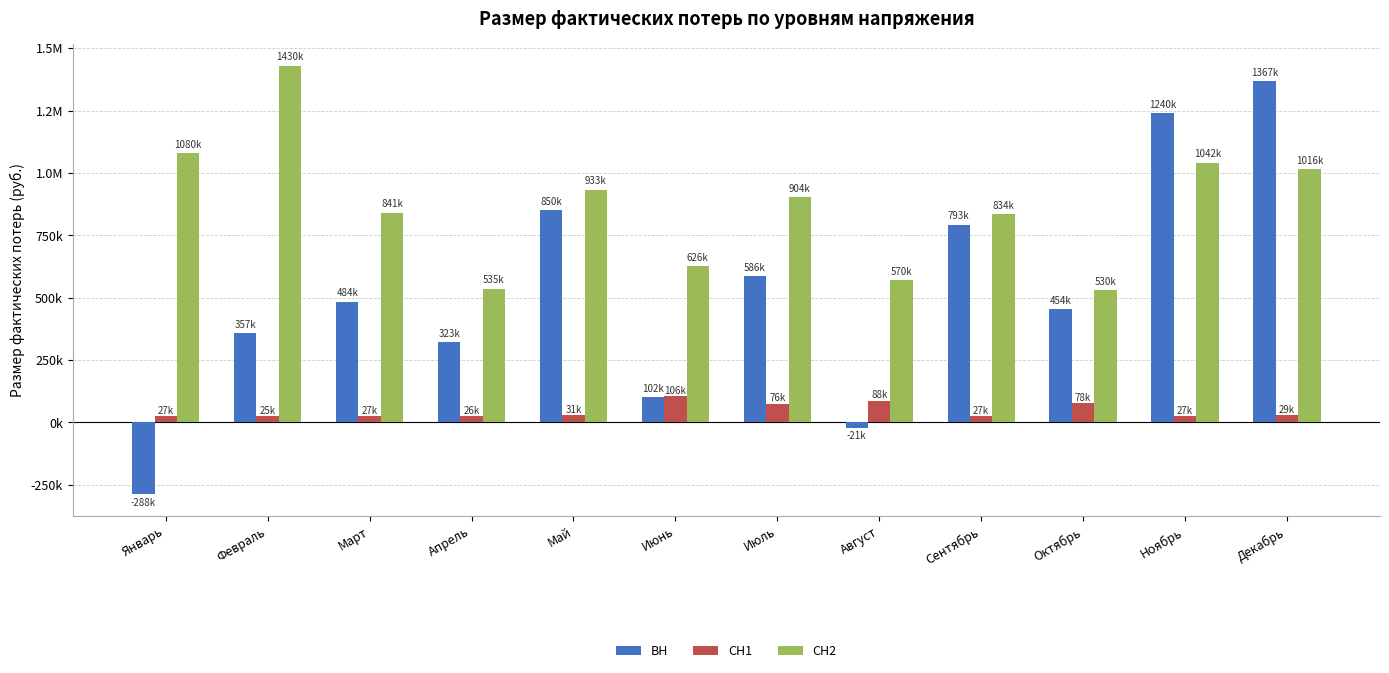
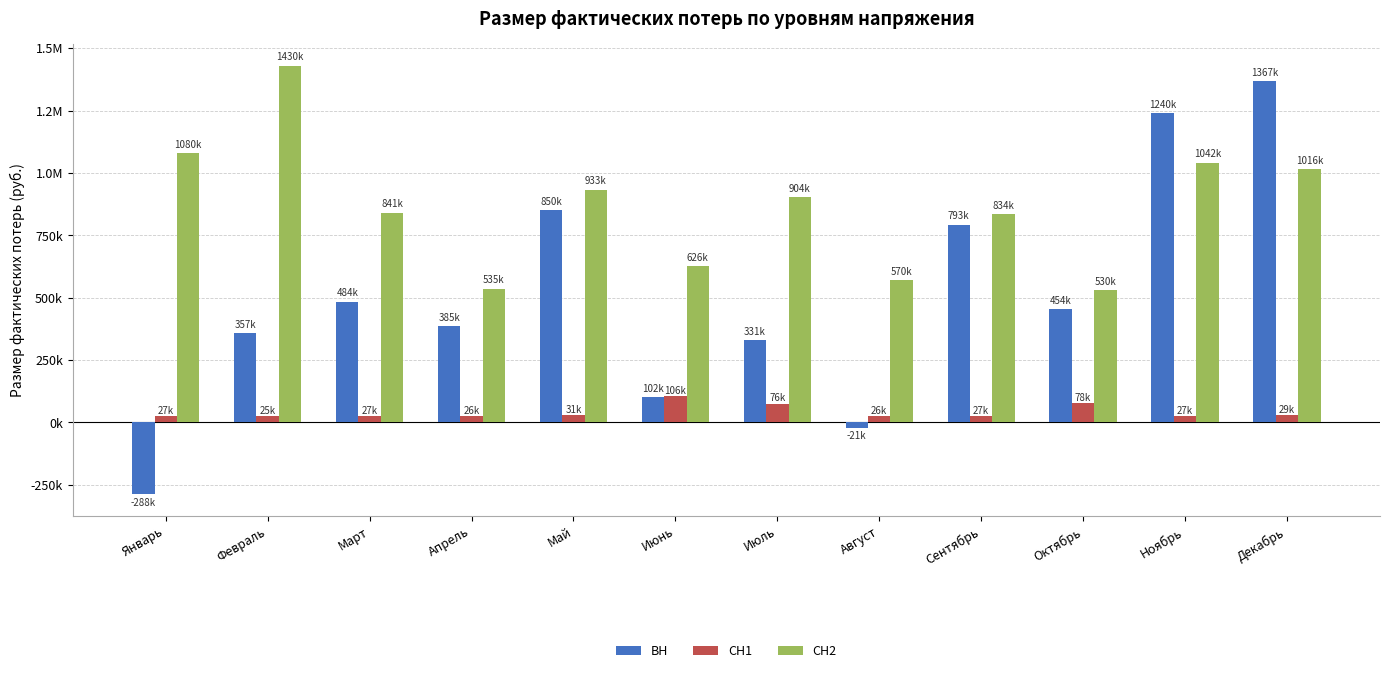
  {
    "ВН": {
      "Январь": "-288k",
      "Февраль": "357k",
      "Март": "484k",
-     "Апрель": "323k",
+     "Апрель": "385k",
      "Май": "850k",
      "Июнь": "102k",
-     "Июль": "586k",
+     "Июль": "331k",
      "Август": "-21k",
      "Сентябрь": "793k",
      "Октябрь": "454k",
      "Ноябрь": "1240k",
      "Декабрь": "1367k"
    },
    "СН1": {
      "Январь": "27k",
      "Февраль": "25k",
      "Март": "27k",
      "Апрель": "26k",
      "Май": "31k",
      "Июнь": "106k",
      "Июль": "76k",
-     "Август": "88k",
+     "Август": "26k",
      "Сентябрь": "27k",
      "Октябрь": "78k",
      "Ноябрь": "27k",
      "Декабрь": "29k"
    },
    "СН2": {
      "Январь": "1080k",
      "Февраль": "1430k",
      "Март": "841k",
      "Апрель": "535k",
      "Май": "933k",
      "Июнь": "626k",
      "Июль": "904k",
      "Август": "570k",
      "Сентябрь": "834k",
      "Октябрь": "530k",
      "Ноябрь": "1042k",
      "Декабрь": "1016k"
    }
  }
